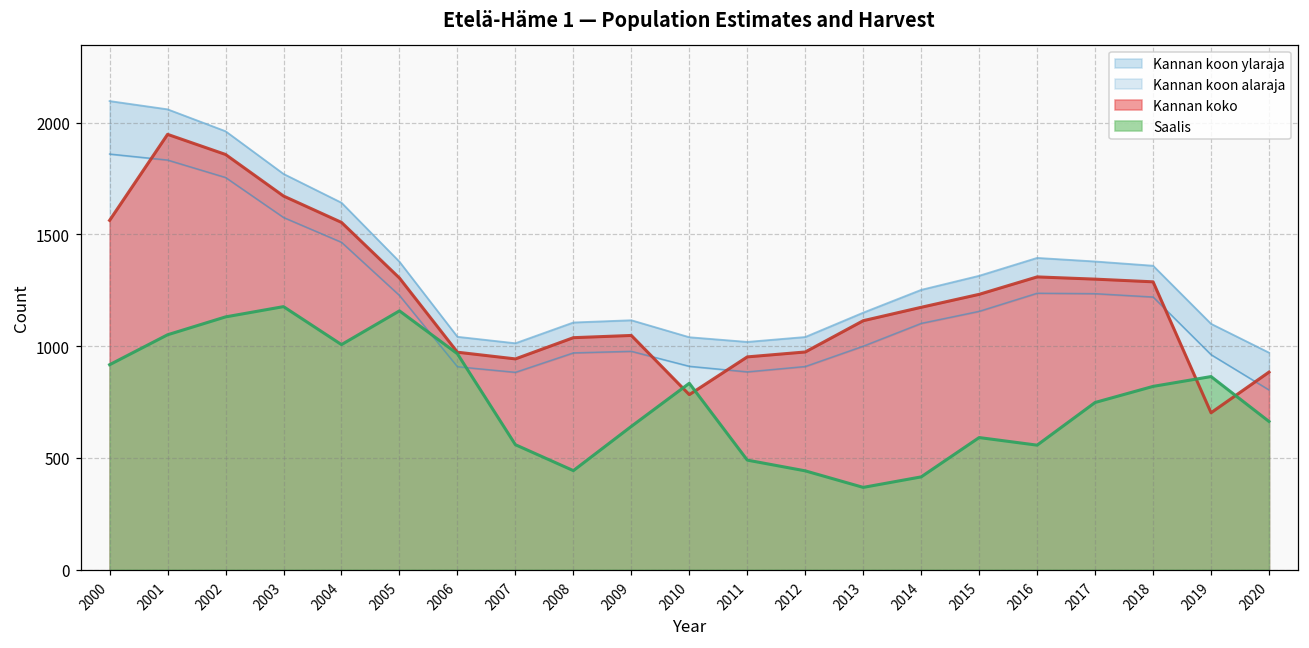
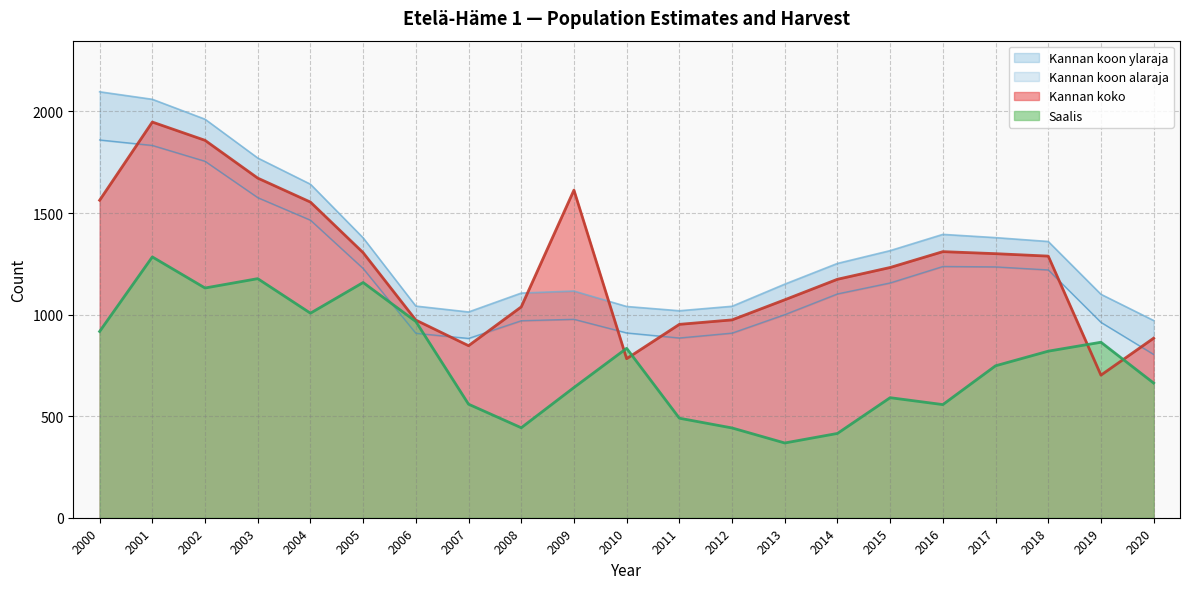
  {
    "Kannan koko": {
      "2000": 1560,
      "2001": 1950,
      "2002": 1860,
      "2003": 1670,
      "2004": 1550,
      "2005": 1310,
-     "2007": 940,
+     "2007": 850,
      "2008": 1040,
-     "2009": 1050,
+     "2009": 1610,
      "2010": 780,
      "2011": 950,
      "2012": 970,
-     "2013": 1110,
+     "2013": 1070,
      "2014": 1170,
      "2015": 1230,
      "2016": 1310,
      "2017": 1300,
      "2018": 1290,
      "2019": 700,
      "2020": 880
    },
    "Saalis": {
      "2000": 920,
-     "2001": 1050,
+     "2001": 1280,
      "2002": 1130,
      "2003": 1180,
      "2004": 1010,
      "2005": 1160,
      "2007": 560,
      "2008": 440,
      "2009": 640,
      "2010": 830,
      "2011": 490,
      "2012": 440,
      "2013": 370,
      "2014": 420,
      "2015": 590,
      "2016": 560,
      "2017": 750,
      "2018": 820,
      "2019": 860,
      "2020": 660
    }
  }
